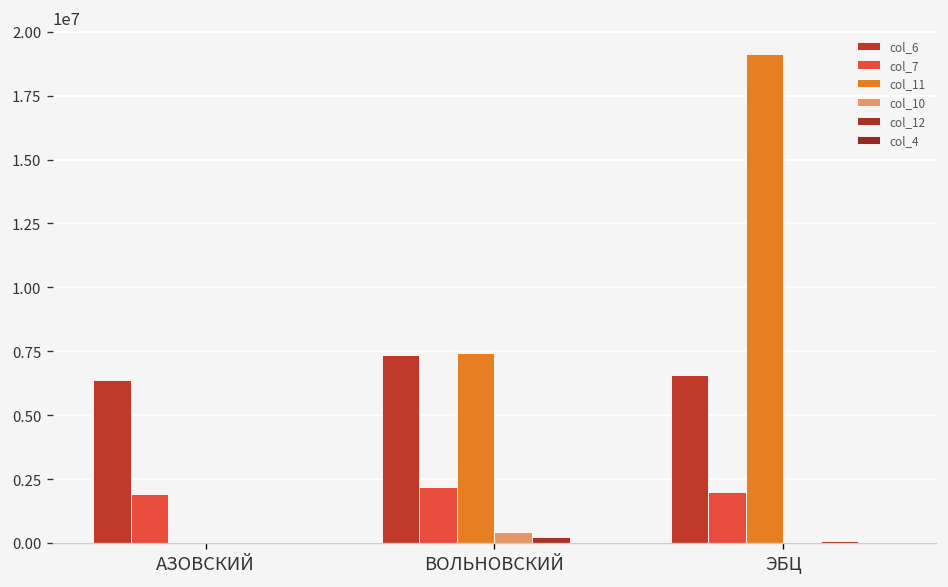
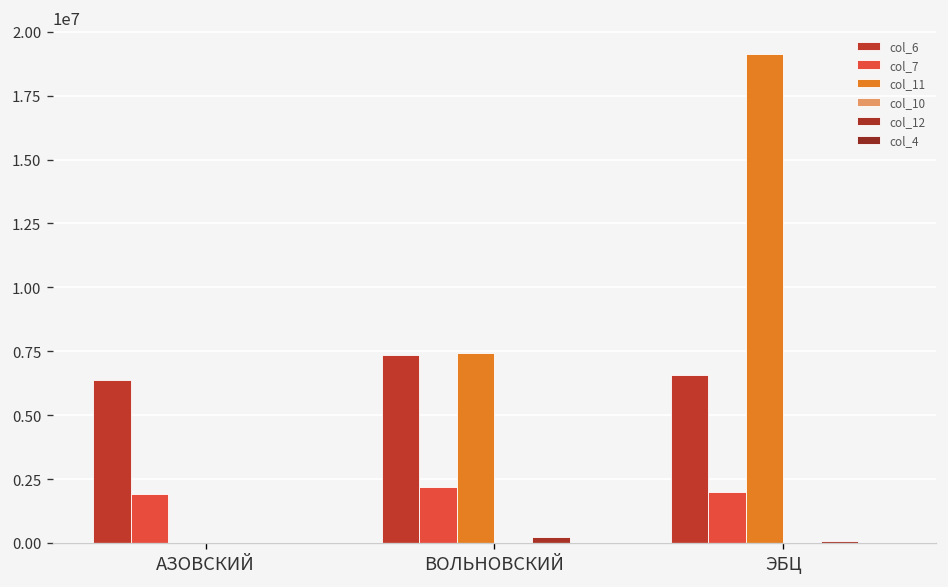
  {
    "col_10": {
      "АЗОВСКИЙ": 0,
-     "ВОЛЬНОВСКИЙ": 400000,
+     "ВОЛЬНОВСКИЙ": 0,
      "ЭБЦ": 0
    }
  }
